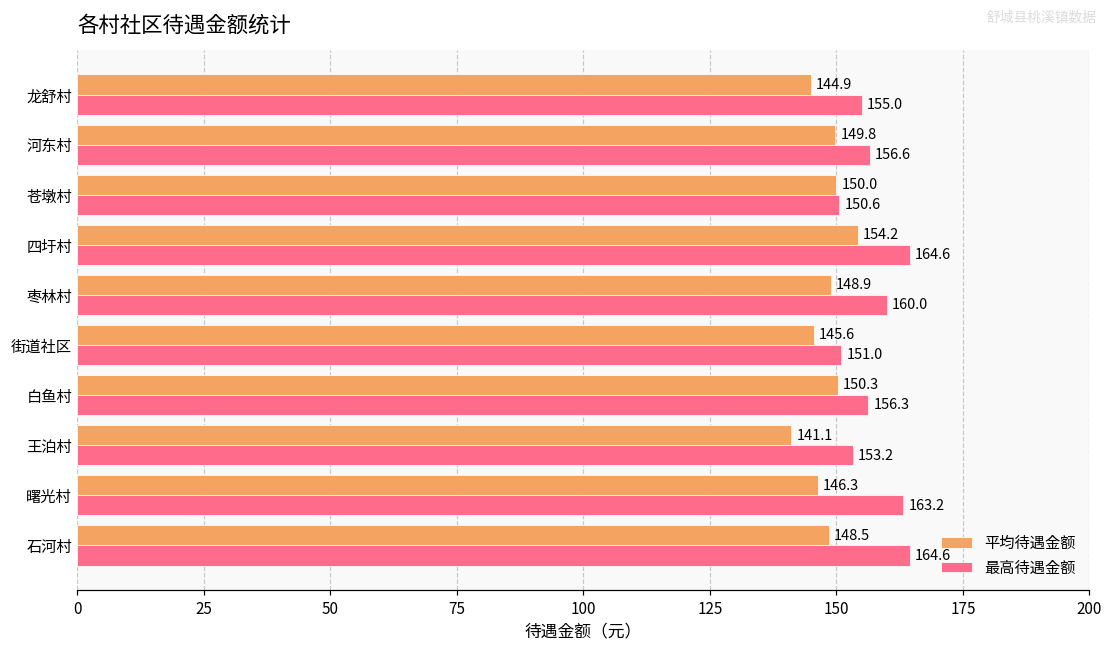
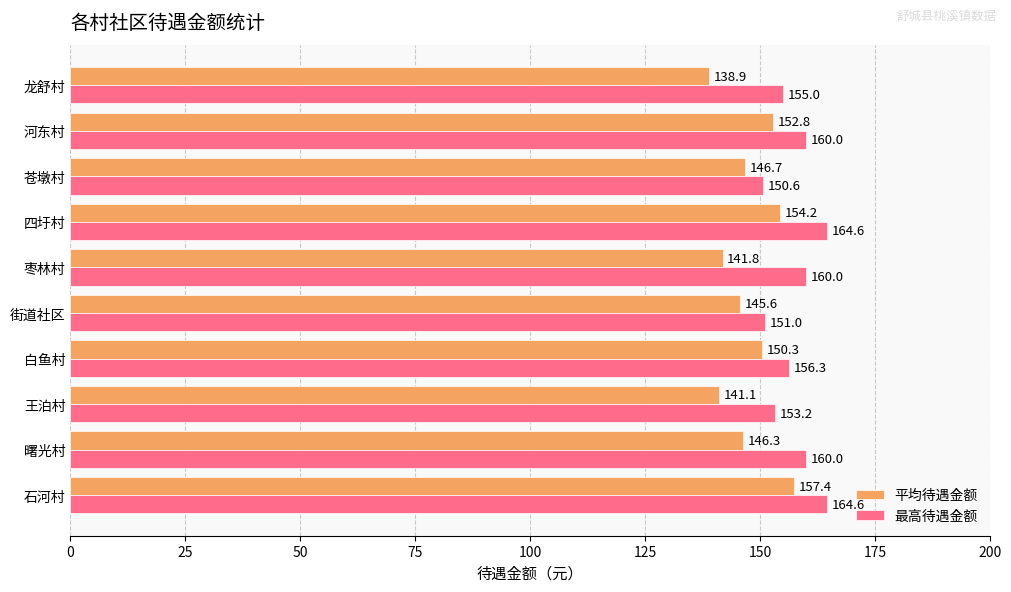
  {
    "平均待遇金额": {
-     "龙舒村": 144.9,
-     "河东村": 149.8,
-     "苍墩村": 150.0,
+     "龙舒村": 138.9,
+     "河东村": 152.8,
+     "苍墩村": 146.7,
      "四圩村": 154.2,
-     "枣林村": 148.9,
+     "枣林村": 141.8,
      "街道社区": 145.6,
      "白鱼村": 150.3,
      "王泊村": 141.1,
      "曙光村": 146.3,
-     "石河村": 148.5
+     "石河村": 157.4
    },
    "最高待遇金额": {
      "龙舒村": 155.0,
-     "河东村": 156.6,
+     "河东村": 160.0,
      "苍墩村": 150.6,
      "四圩村": 164.6,
      "枣林村": 160.0,
      "街道社区": 151.0,
      "白鱼村": 156.3,
      "王泊村": 153.2,
-     "曙光村": 163.2,
+     "曙光村": 160.0,
      "石河村": 164.6
    }
  }
